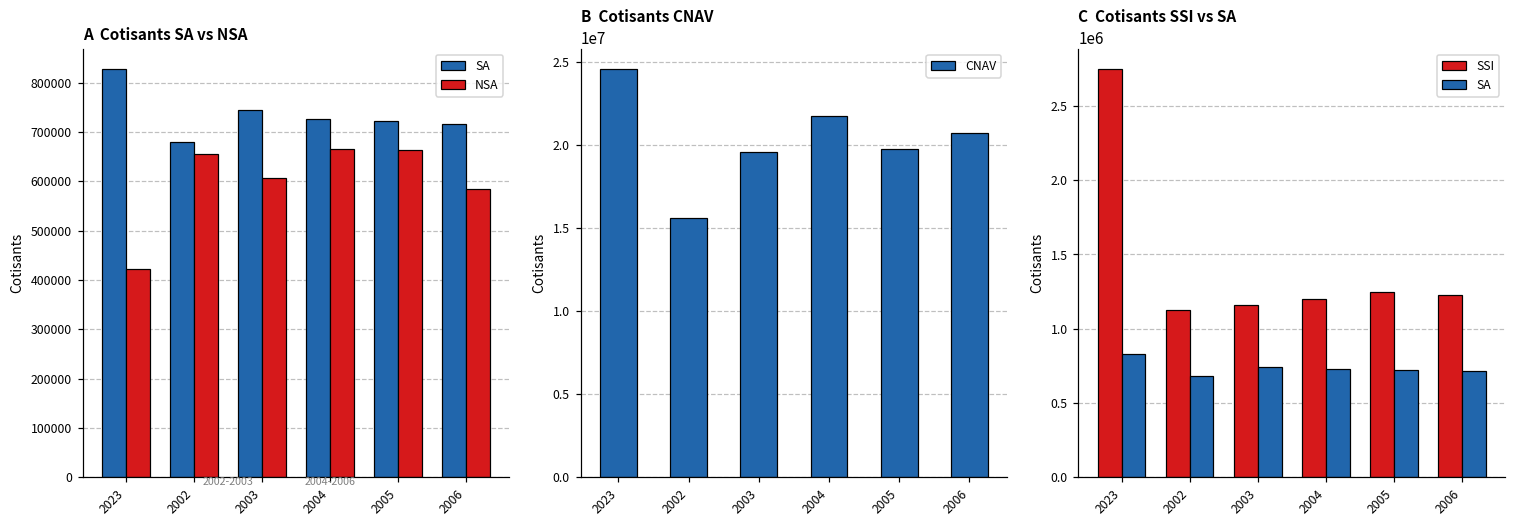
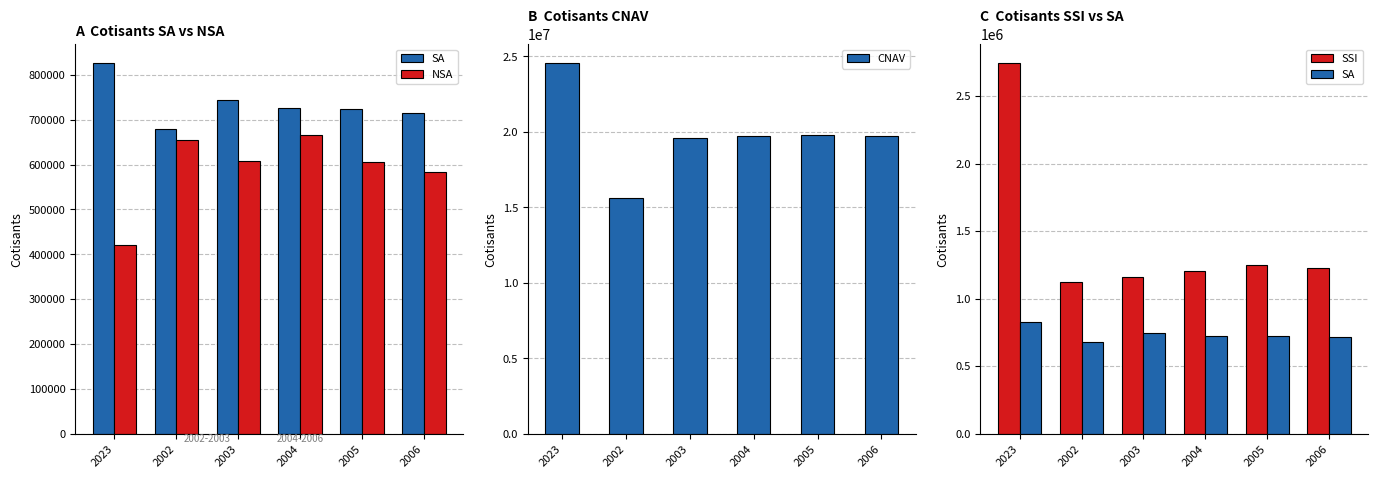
  {
    "A Cotisants SA vs NSA": {
      "SA": {
        "2023": 830000,
        "2002": 680000,
        "2003": 740000,
        "2004": 730000,
        "2005": 720000,
        "2006": 720000
      },
      "NSA": {
        "2023": 420000,
        "2002": 660000,
        "2003": 610000,
        "2004": 670000,
-       "2005": 660000,
+       "2005": 610000,
        "2006": 580000
      }
    },
    "B Cotisants CNAV": {
      "2023": 24600000,
      "2002": 15600000,
      "2003": 19600000,
-     "2004": 21800000,
+     "2004": 19700000,
      "2005": 19800000,
-     "2006": 20700000
+     "2006": 19800000
    },
    "C Cotisants SSI vs SA": {
      "SSI": {
        "2023": 2750000,
        "2002": 1130000,
        "2003": 1160000,
        "2004": 1200000,
        "2005": 1250000,
        "2006": 1230000
      },
      "SA": {
        "2023": 830000,
        "2002": 680000,
        "2003": 740000,
        "2004": 730000,
        "2005": 720000,
        "2006": 720000
      }
    }
  }
